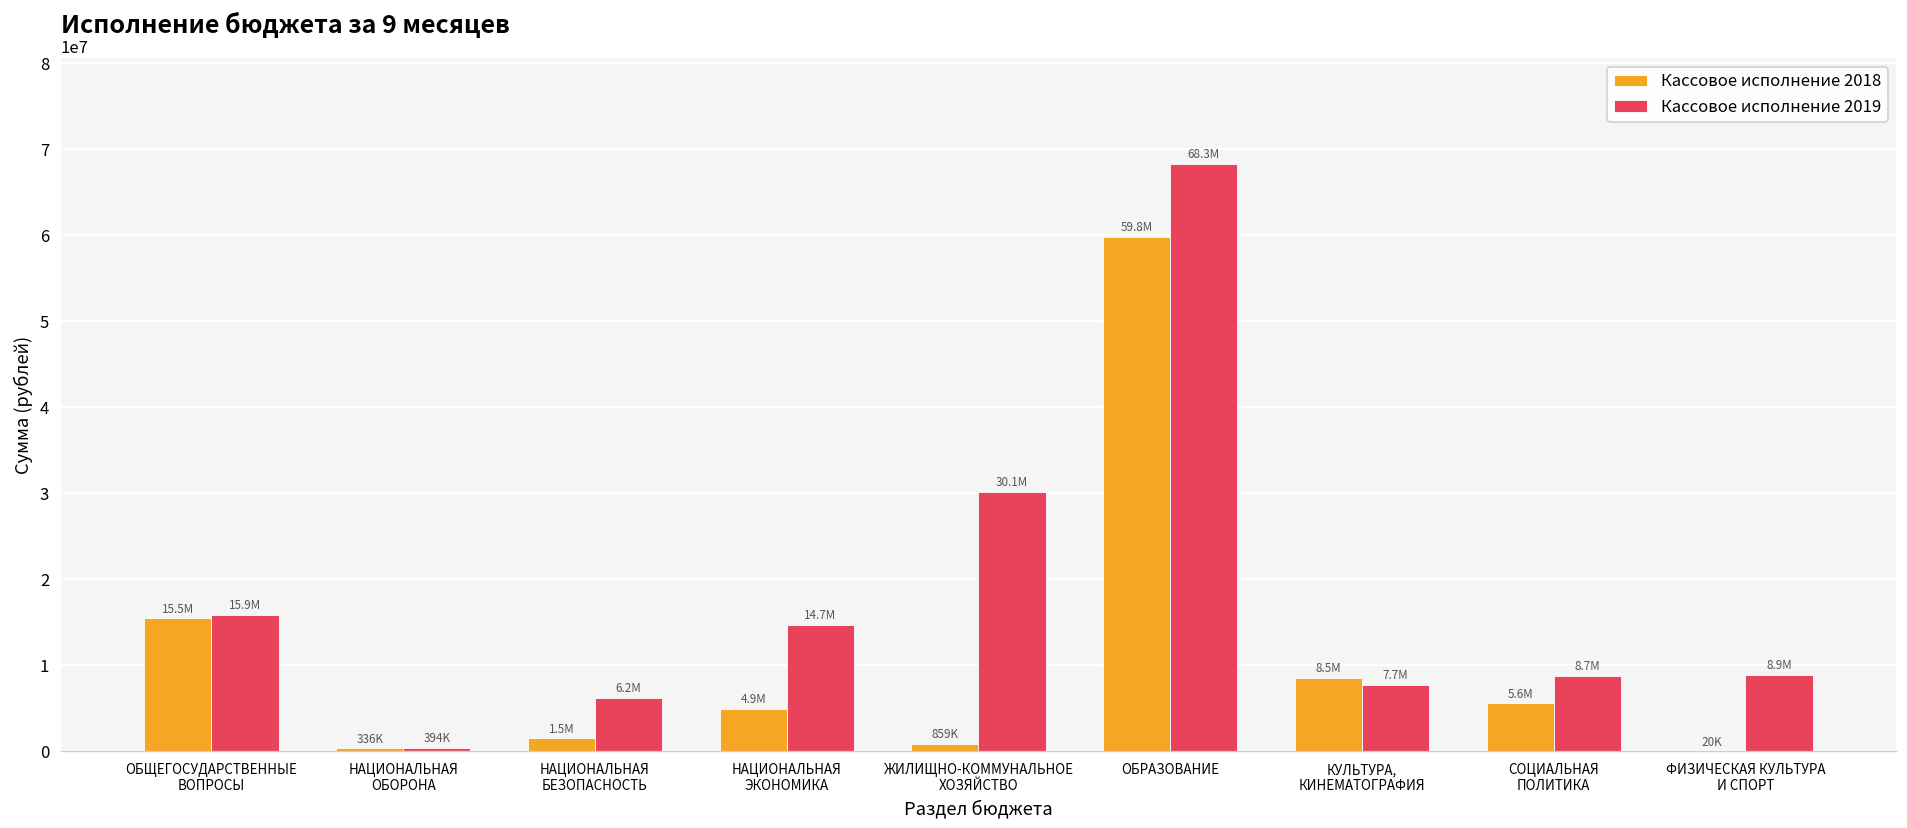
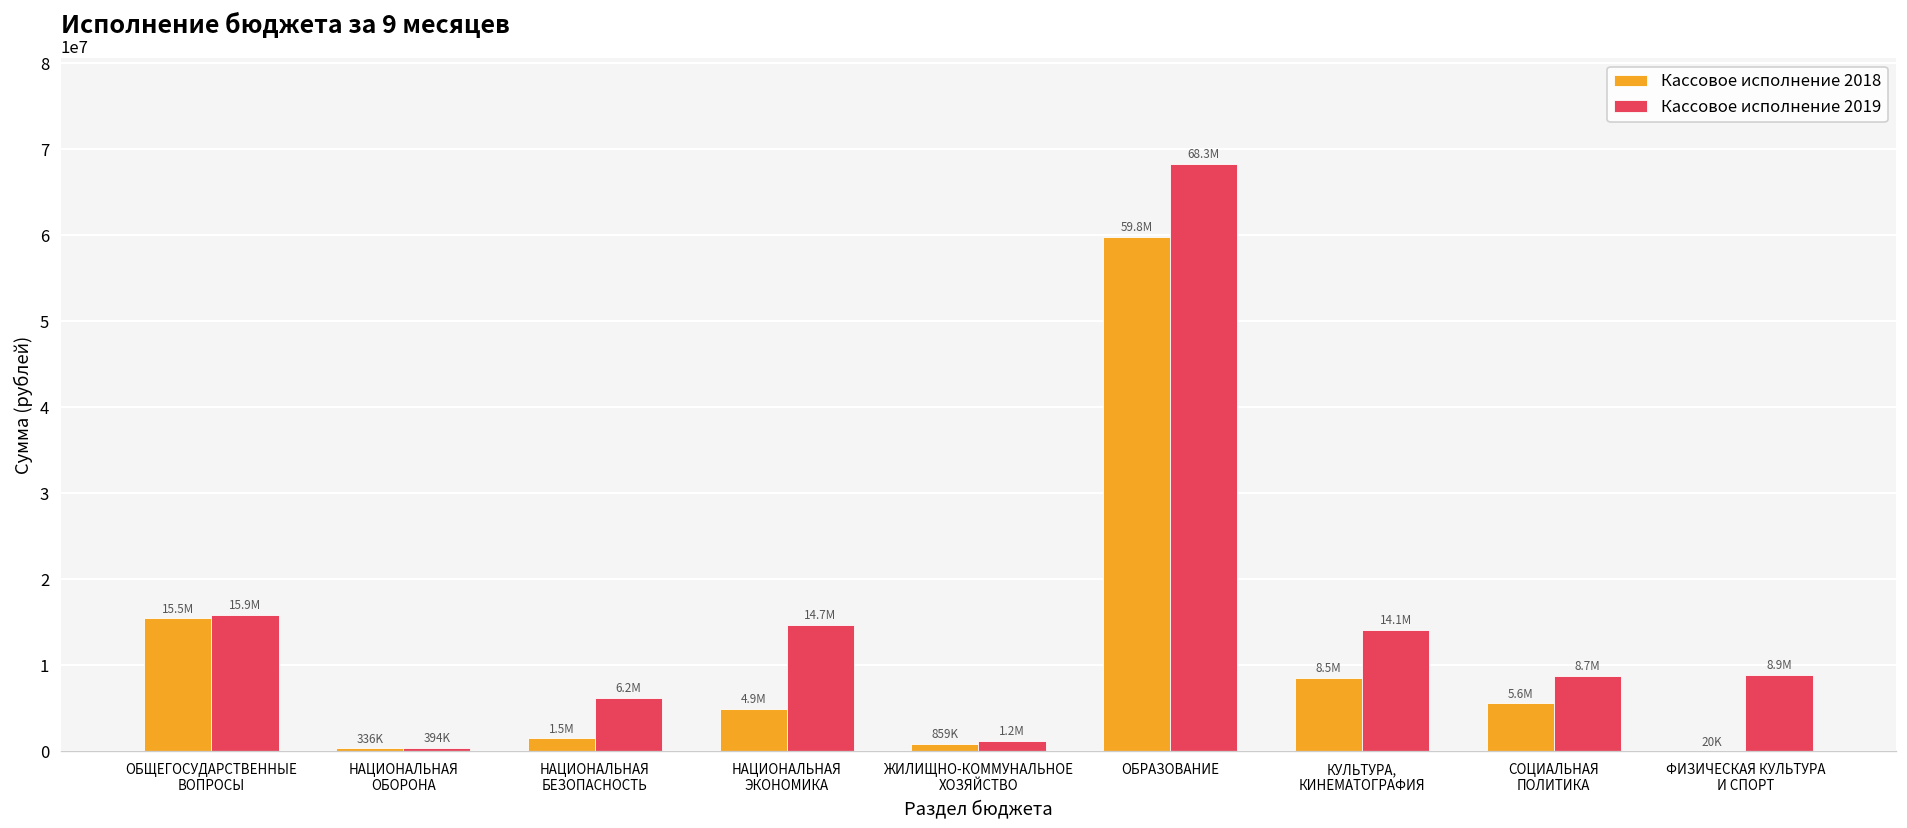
  {
    "Кассовое исполнение 2018": {
      "ОБЩЕГОСУДАРСТВЕННЫЕ ВОПРОСЫ": "15.5M",
      "НАЦИОНАЛЬНАЯ ОБОРОНА": "336K",
      "НАЦИОНАЛЬНАЯ БЕЗОПАСНОСТЬ": "1.5M",
      "НАЦИОНАЛЬНАЯ ЭКОНОМИКА": "4.9M",
      "ЖИЛИЩНО-КОММУНАЛЬНОЕ ХОЗЯЙСТВО": "859K",
      "ОБРАЗОВАНИЕ": "59.8M",
      "КУЛЬТУРА, КИНЕМАТОГРАФИЯ": "8.5M",
      "СОЦИАЛЬНАЯ ПОЛИТИКА": "5.6M",
      "ФИЗИЧЕСКАЯ КУЛЬТУРА И СПОРТ": "20K"
    },
    "Кассовое исполнение 2019": {
      "ОБЩЕГОСУДАРСТВЕННЫЕ ВОПРОСЫ": "15.9M",
      "НАЦИОНАЛЬНАЯ ОБОРОНА": "394K",
      "НАЦИОНАЛЬНАЯ БЕЗОПАСНОСТЬ": "6.2M",
      "НАЦИОНАЛЬНАЯ ЭКОНОМИКА": "14.7M",
-     "ЖИЛИЩНО-КОММУНАЛЬНОЕ ХОЗЯЙСТВО": "30.1M",
+     "ЖИЛИЩНО-КОММУНАЛЬНОЕ ХОЗЯЙСТВО": "1.2M",
      "ОБРАЗОВАНИЕ": "68.3M",
-     "КУЛЬТУРА, КИНЕМАТОГРАФИЯ": "7.7M",
+     "КУЛЬТУРА, КИНЕМАТОГРАФИЯ": "14.1M",
      "СОЦИАЛЬНАЯ ПОЛИТИКА": "8.7M",
      "ФИЗИЧЕСКАЯ КУЛЬТУРА И СПОРТ": "8.9M"
    }
  }
